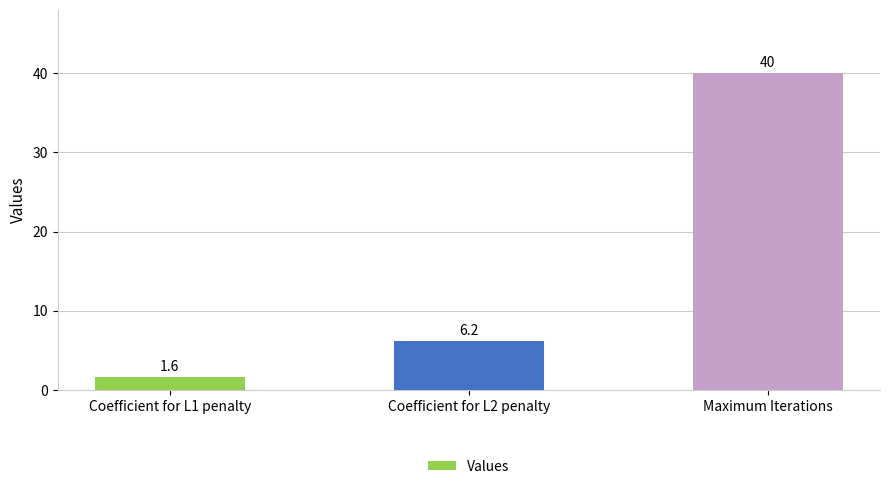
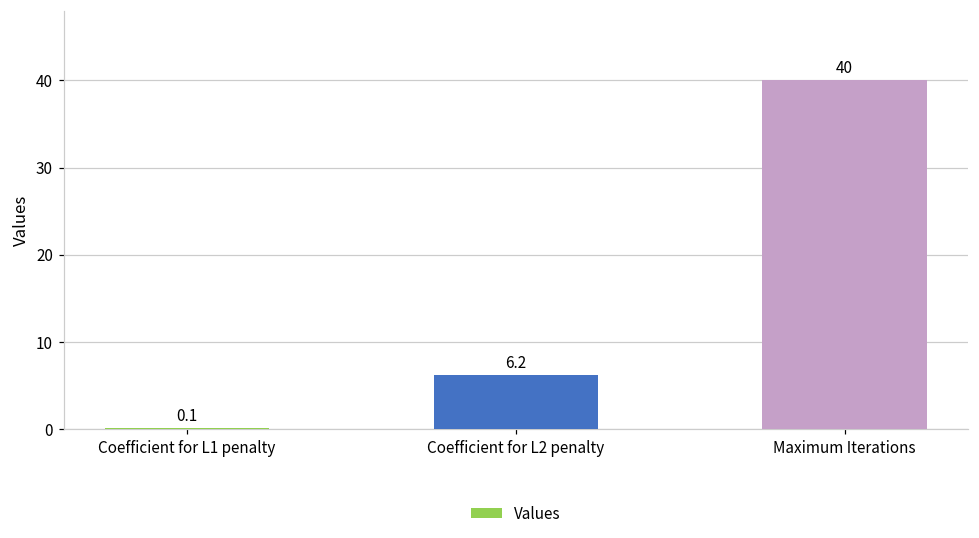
  {
-   "Coefficient for L1 penalty": 1.6,
+   "Coefficient for L1 penalty": 0.1,
    "Coefficient for L2 penalty": 6.2,
    "Maximum Iterations": 40
  }
